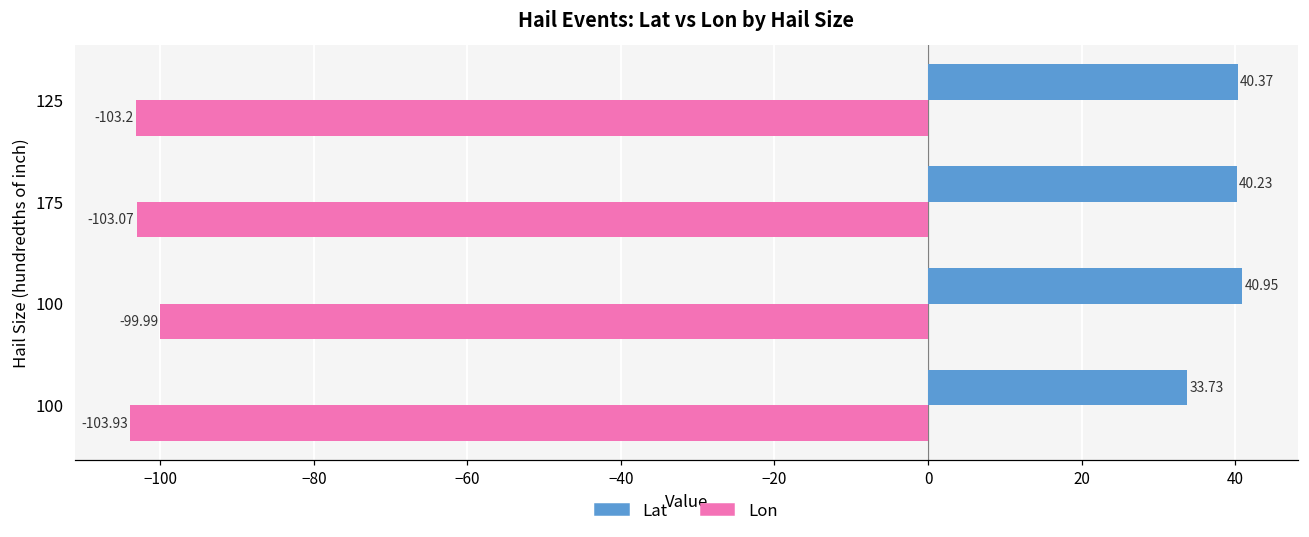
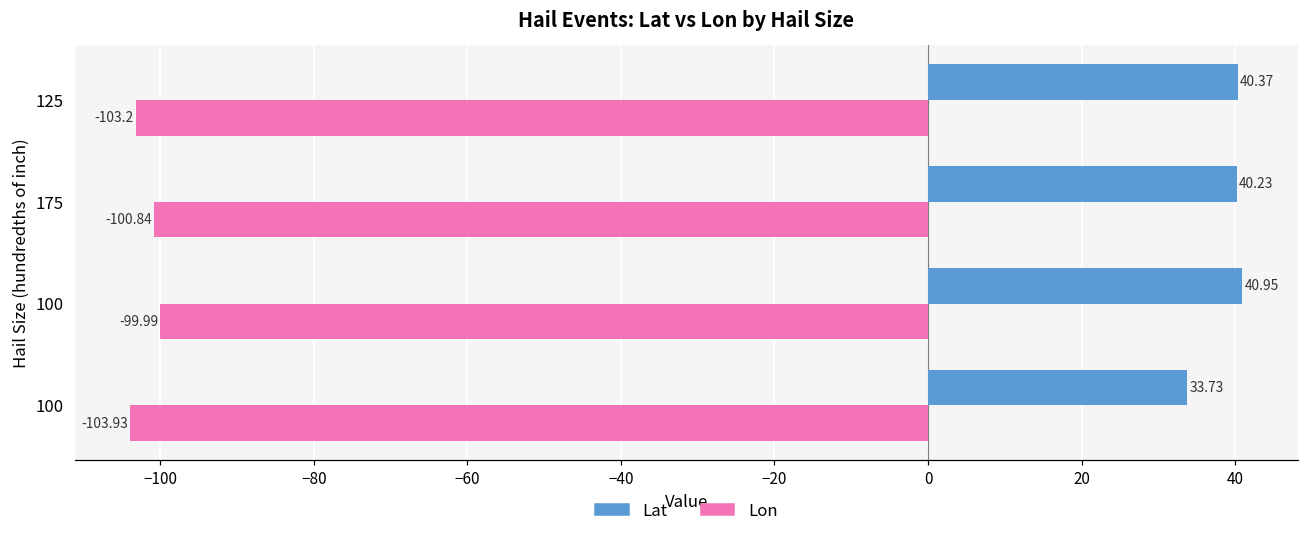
  {
    "Lat": {
      "125": 40.37,
      "175": 40.23
    },
    "Lon": {
      "125": -103.2,
-     "175": -103.07
+     "175": -100.84
    }
  }
